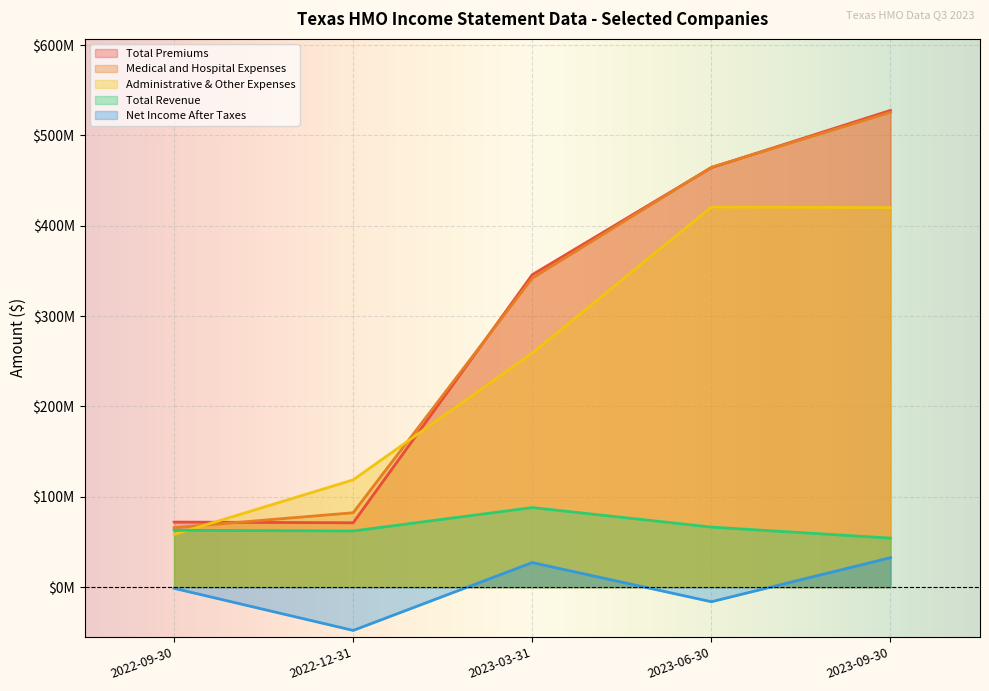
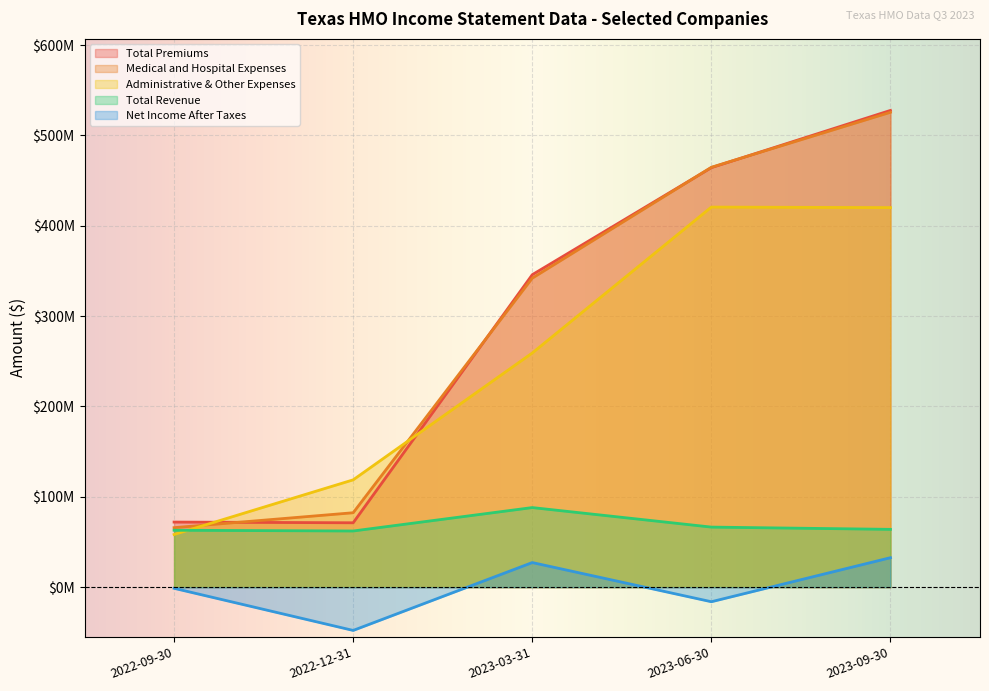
  {
    "Total Revenue": {
      "2022-12-31": "$60000000",
      "2023-03-31": "$90000000",
      "2023-06-30": "$70000000",
-     "2023-09-30": "$50000000"
+     "2023-09-30": "$60000000"
    }
  }
